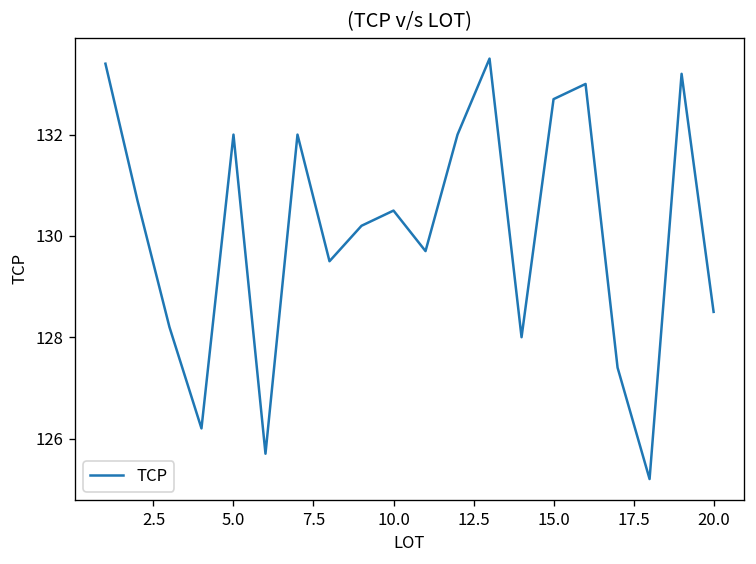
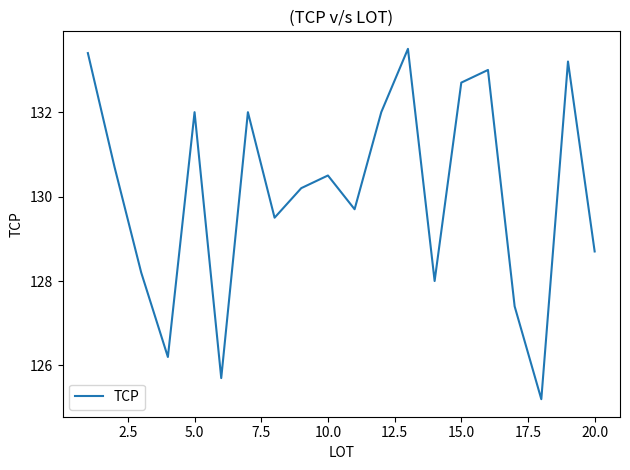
  {
    "5.0": 132.0,
    "10.0": 130.5,
    "15.0": 132.7,
-   "20.0": 128.5
+   "20.0": 128.7
  }
